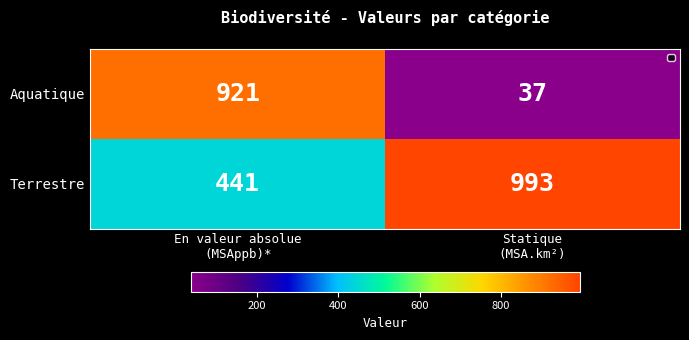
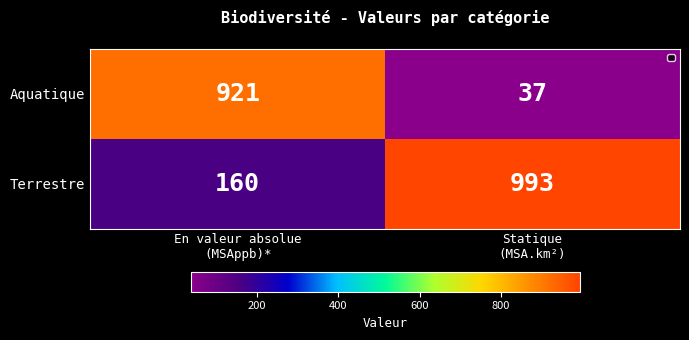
  {
    "Aquatique": {
      "En valeur absolue (MSAppb)*": 921,
      "Statique (MSA.km²)": 37
    },
    "Terrestre": {
-     "En valeur absolue (MSAppb)*": 441,
+     "En valeur absolue (MSAppb)*": 160,
      "Statique (MSA.km²)": 993
    }
  }
